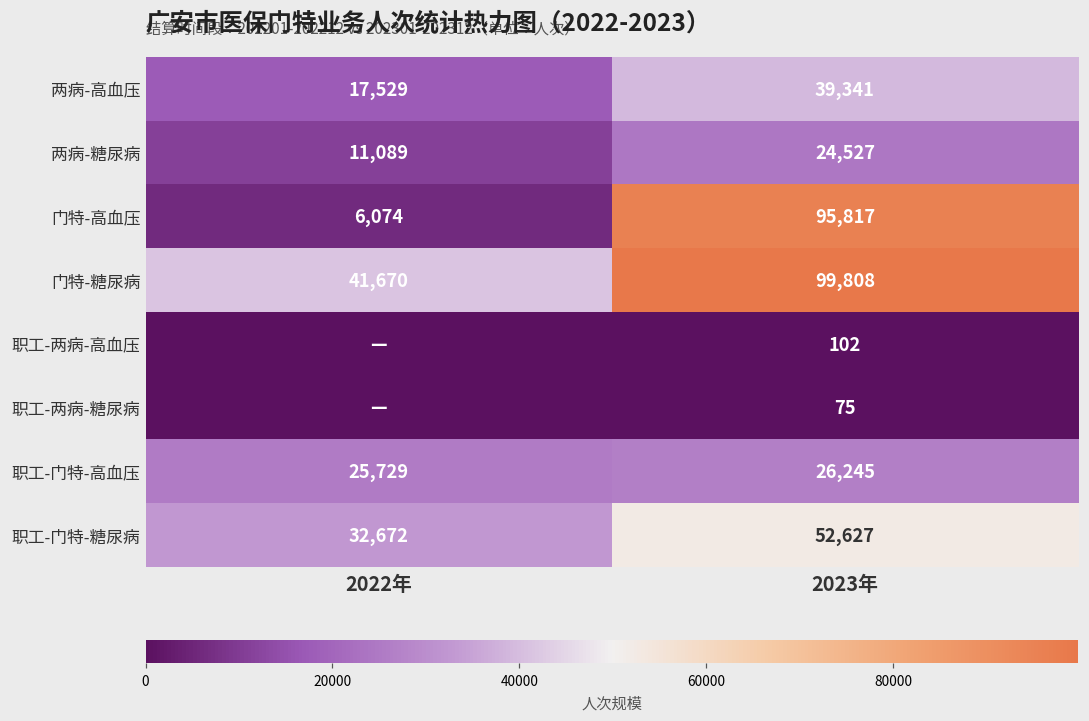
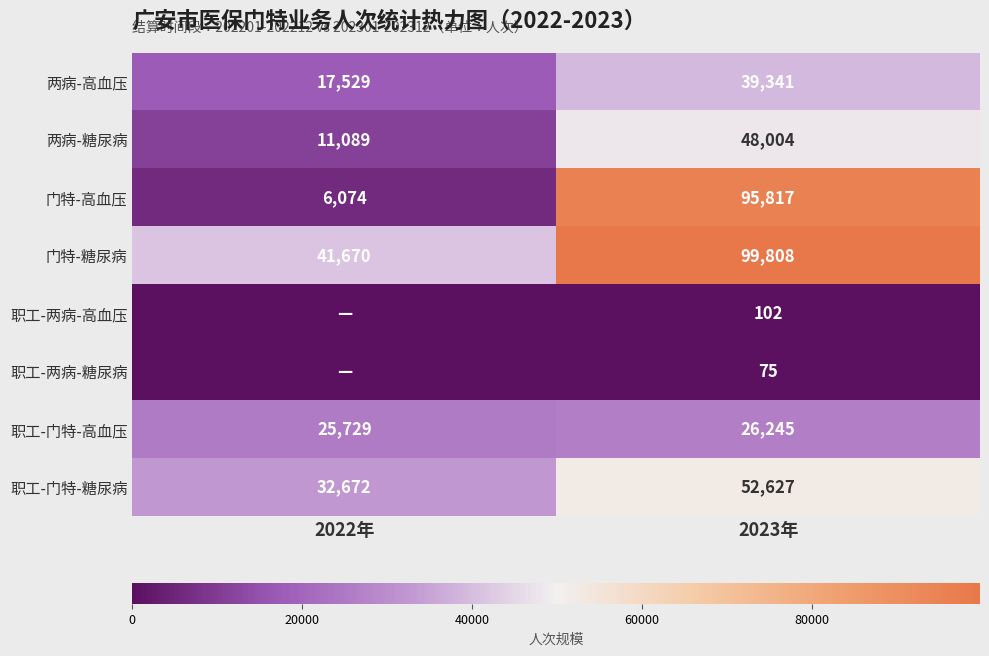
  {
    "两病-高血压": {
      "2022年": "17,529",
      "2023年": "39,341"
    },
    "两病-糖尿病": {
      "2022年": "11,089",
-     "2023年": "24,527"
+     "2023年": "48,004"
    },
    "门特-高血压": {
      "2022年": "6,074",
      "2023年": "95,817"
    },
    "门特-糖尿病": {
      "2022年": "41,670",
      "2023年": "99,808"
    },
    "职工-两病-高血压": {
      "2023年": "102"
    },
    "职工-两病-糖尿病": {
      "2023年": "75"
    },
    "职工-门特-高血压": {
      "2022年": "25,729",
      "2023年": "26,245"
    },
    "职工-门特-糖尿病": {
      "2022年": "32,672",
      "2023年": "52,627"
    }
  }
